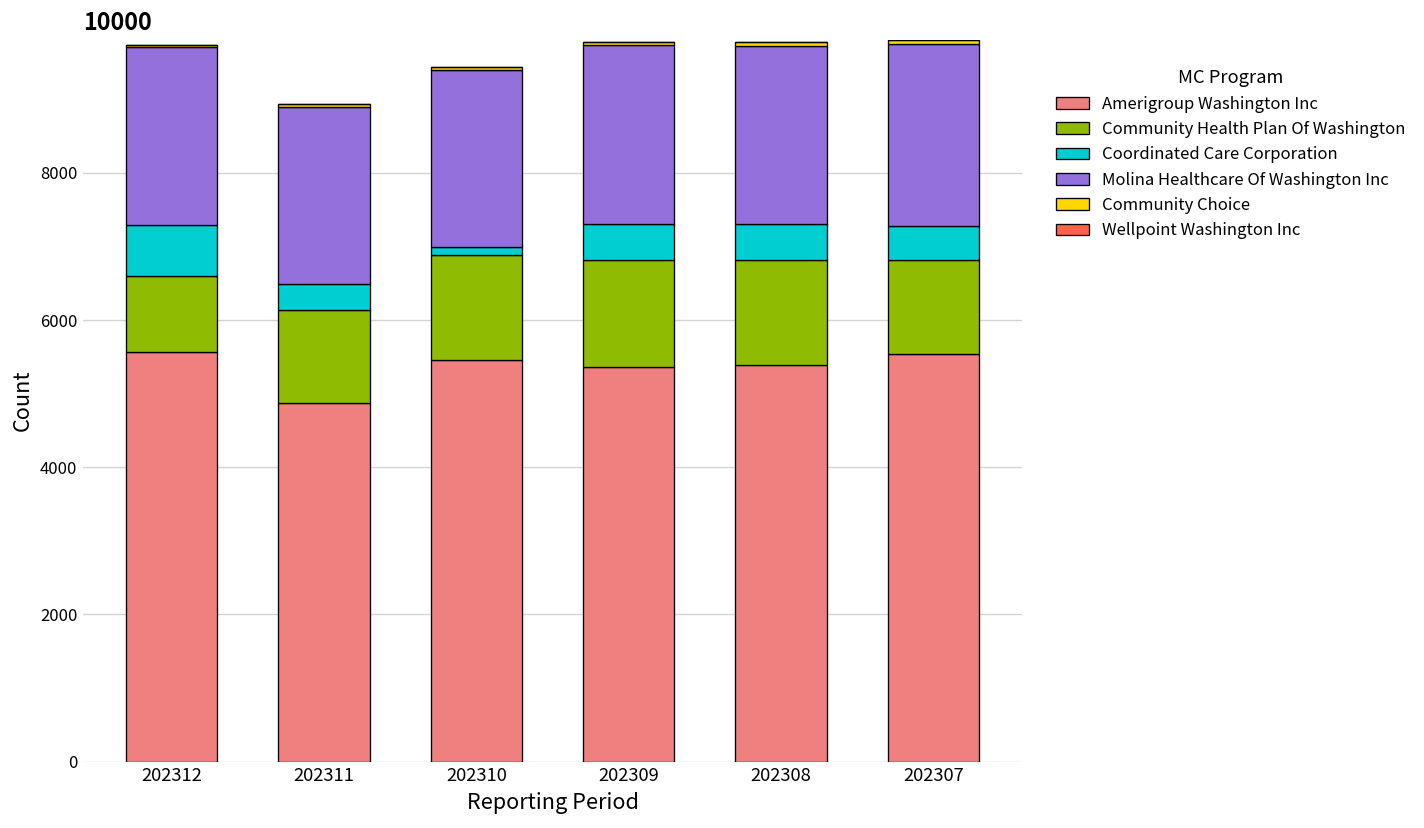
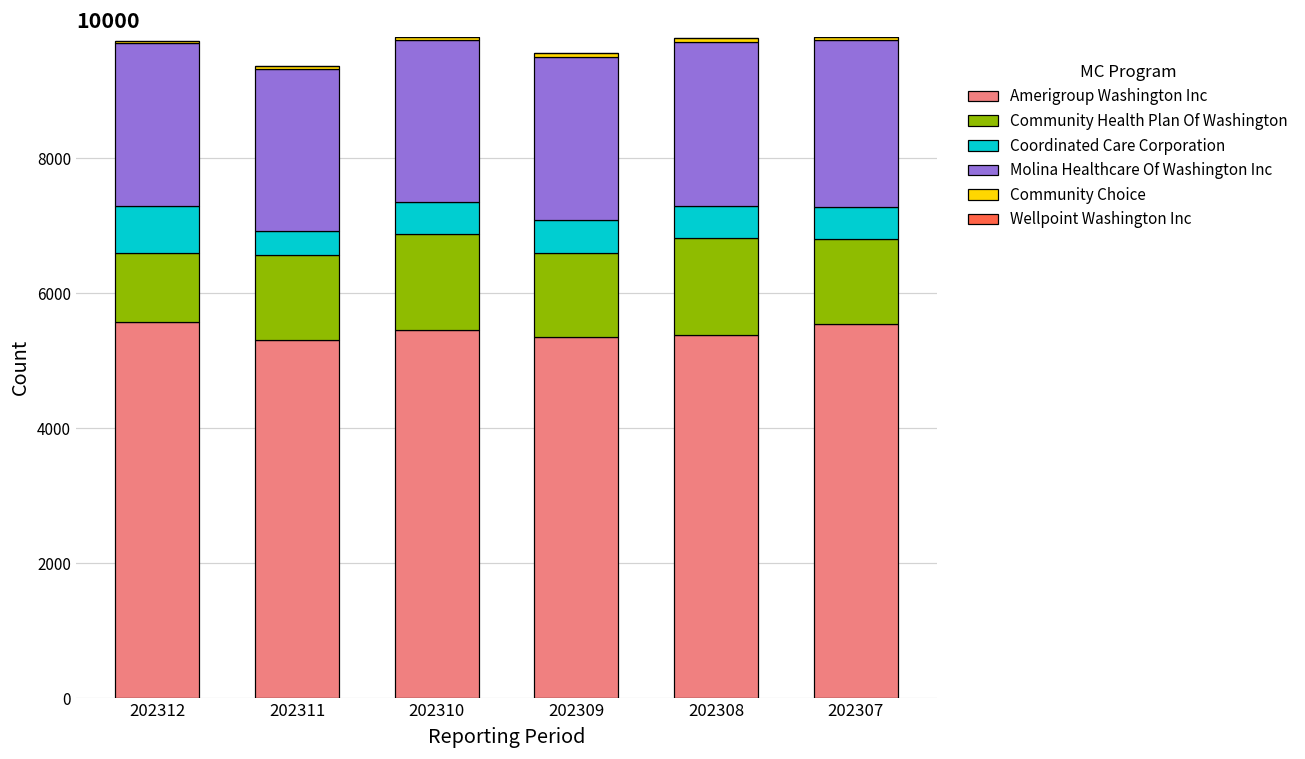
  {
    "Amerigroup Washington Inc": {
      "202312": 5600,
-     "202311": 4900,
+     "202311": 5300,
      "202310": 5500,
      "202309": 5400,
      "202308": 5400,
      "202307": 5500
    },
    "Community Health Plan Of Washington": {
      "202312": 1000,
      "202311": 1300,
      "202310": 1400,
-     "202309": 1500,
+     "202309": 1200,
      "202308": 1400,
      "202307": 1300
    },
    "Coordinated Care Corporation": {
      "202312": 700,
      "202311": 400,
-     "202310": 100,
+     "202310": 500,
      "202309": 500,
      "202308": 500,
      "202307": 500
    },
    "Molina Healthcare Of Washington Inc": {
      "202312": 2400,
      "202311": 2400,
      "202310": 2400,
      "202309": 2400,
      "202308": 2400,
      "202307": 2500
    },
    "Wellpoint Washington Inc": {
      "202312": 0,
      "202311": 0,
      "202310": 0,
      "202308": 0
    }
  }
